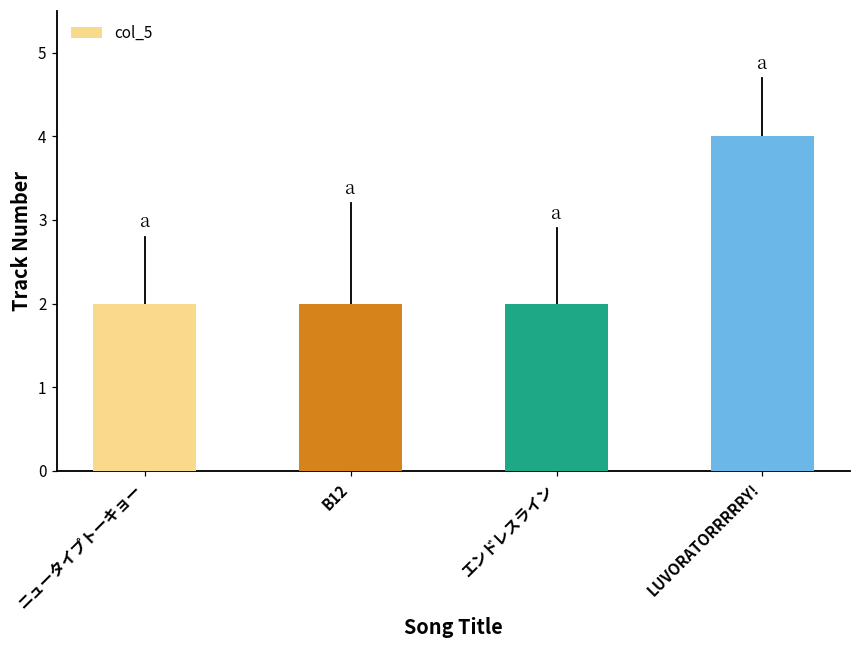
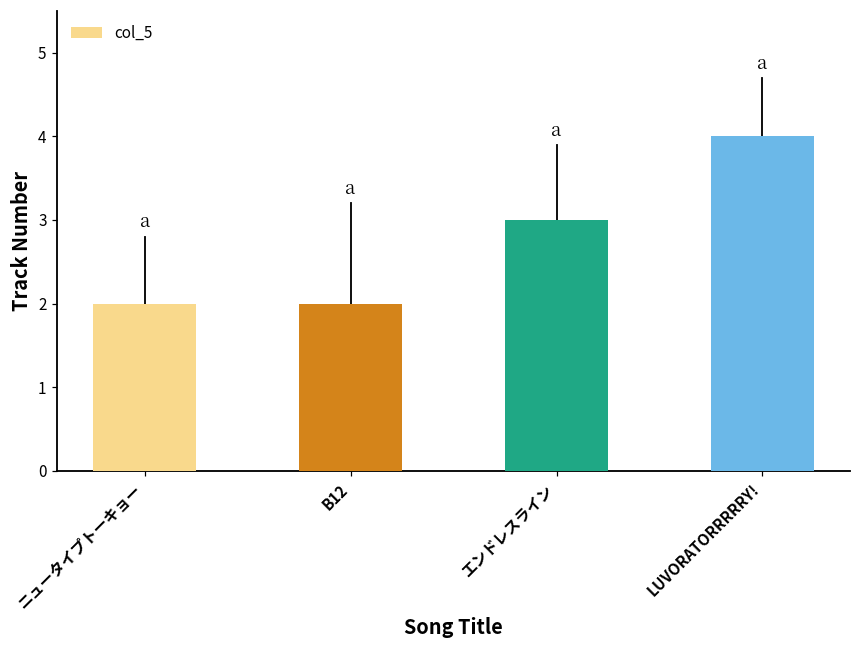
  {
    "col_5": {
      "ニュータイプトーキョー": 2,
      "B12": 2,
-     "エンドレスライン": 2,
+     "エンドレスライン": 3,
      "LUVORATORRRRRY!": 4
    }
  }
